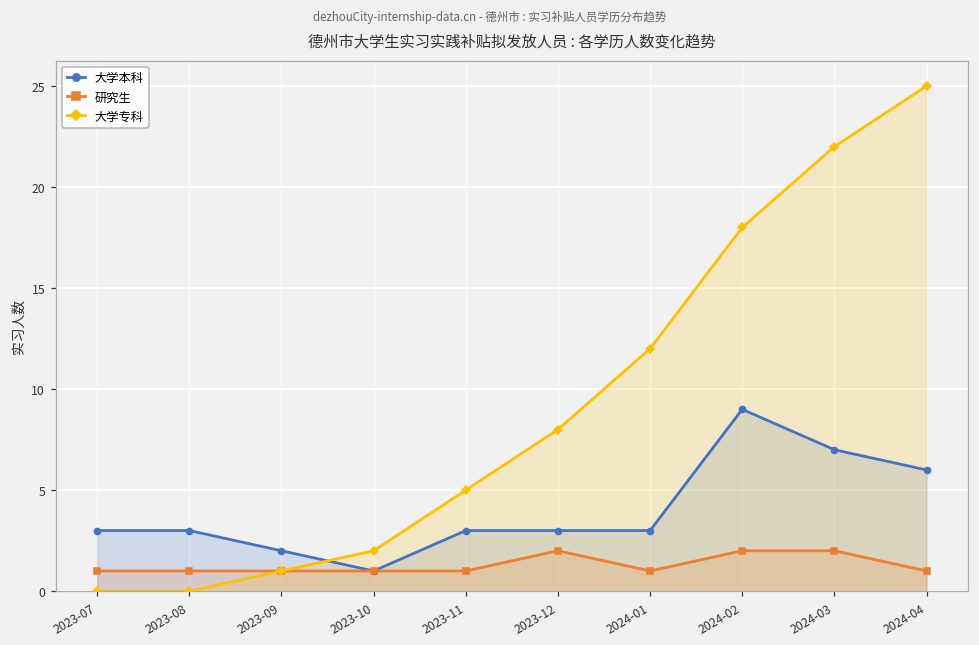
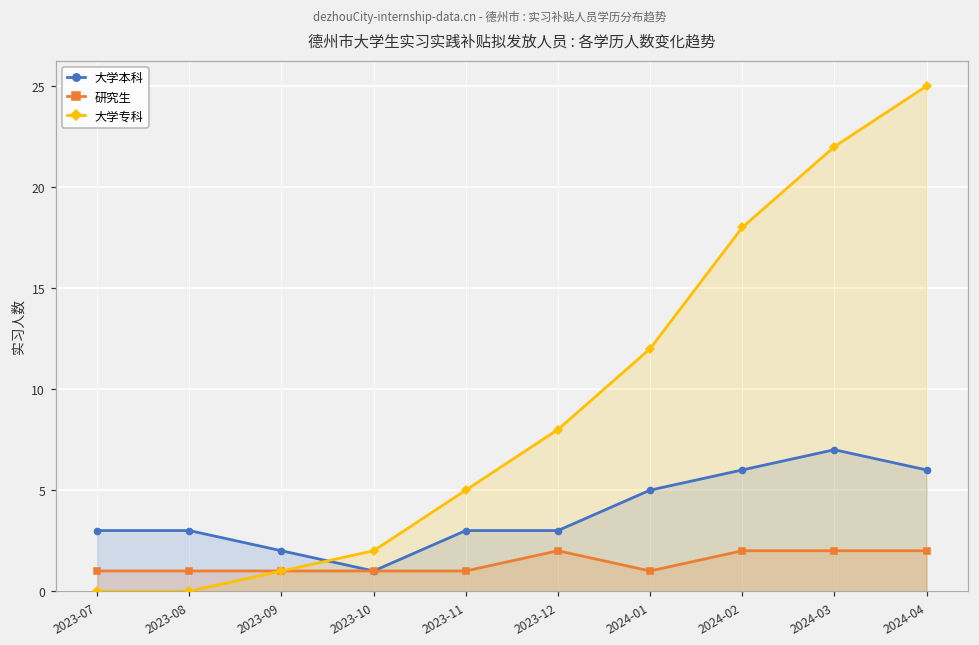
  {
    "大学本科": {
      "2023-07": 3,
      "2023-08": 3,
      "2023-09": 2,
      "2023-11": 3,
      "2023-12": 3,
-     "2024-01": 3,
-     "2024-02": 9,
+     "2024-01": 5,
+     "2024-02": 6,
      "2024-03": 7,
      "2024-04": 6
    },
    "研究生": {
      "2023-07": 1,
      "2023-08": 1,
      "2023-11": 1,
      "2023-12": 2,
      "2024-01": 1,
      "2024-02": 2,
      "2024-03": 2,
-     "2024-04": 1
+     "2024-04": 2
    },
    "大学专科": {
      "2023-07": 0,
      "2023-08": 0,
      "2023-10": 2,
      "2023-11": 5,
      "2023-12": 8,
      "2024-01": 12,
      "2024-02": 18,
      "2024-03": 22,
      "2024-04": 25
    }
  }
